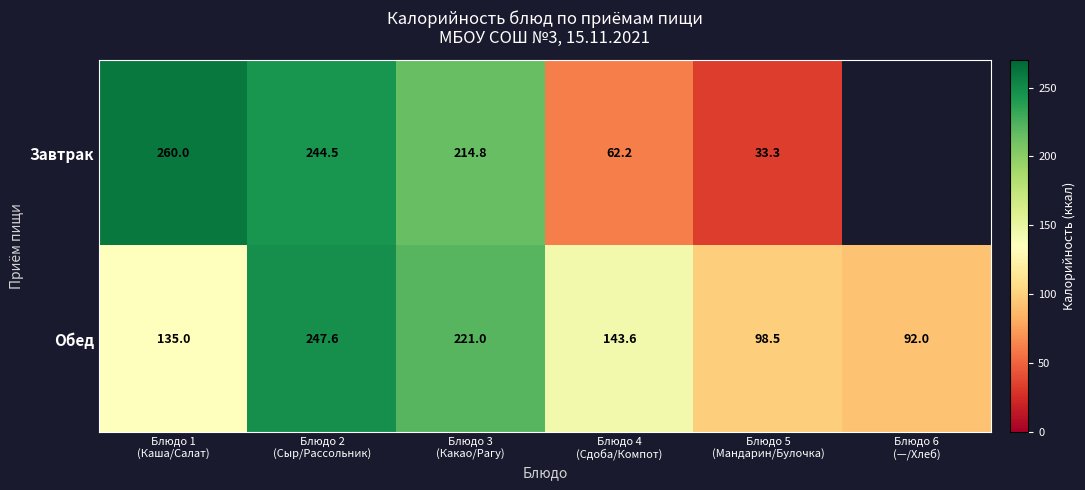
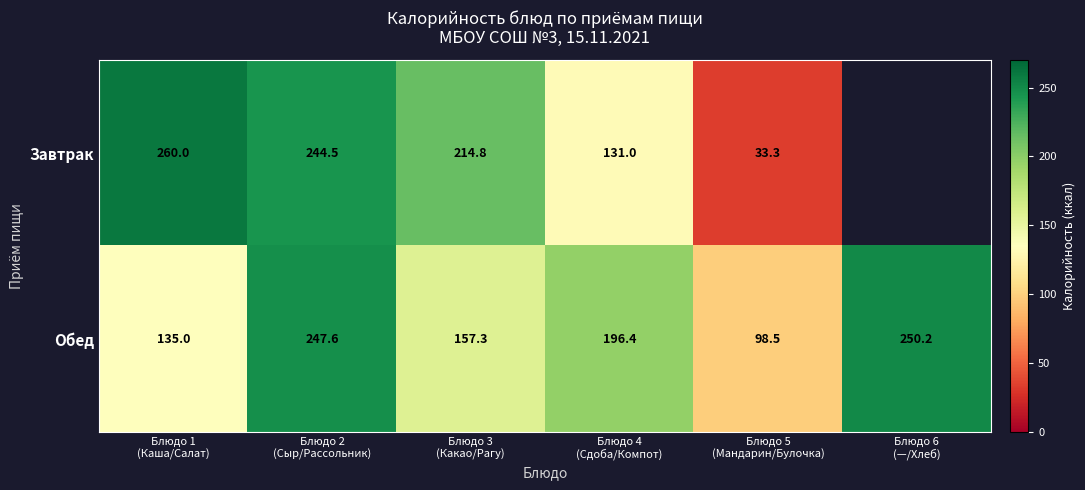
  {
    "Завтрак": {
      "Блюдо 1 (Каша/Салат)": 260.0,
      "Блюдо 2 (Сыр/Рассольник)": 244.5,
      "Блюдо 3 (Какао/Рагу)": 214.8,
-     "Блюдо 4 (Сдоба/Компот)": 62.2,
+     "Блюдо 4 (Сдоба/Компот)": 131.0,
      "Блюдо 5 (Мандарин/Булочка)": 33.3
    },
    "Обед": {
      "Блюдо 1 (Каша/Салат)": 135.0,
      "Блюдо 2 (Сыр/Рассольник)": 247.6,
-     "Блюдо 3 (Какао/Рагу)": 221.0,
-     "Блюдо 4 (Сдоба/Компот)": 143.6,
+     "Блюдо 3 (Какао/Рагу)": 157.3,
+     "Блюдо 4 (Сдоба/Компот)": 196.4,
      "Блюдо 5 (Мандарин/Булочка)": 98.5,
-     "Блюдо 6 (—/Хлеб)": 92.0
+     "Блюдо 6 (—/Хлеб)": 250.2
    }
  }
